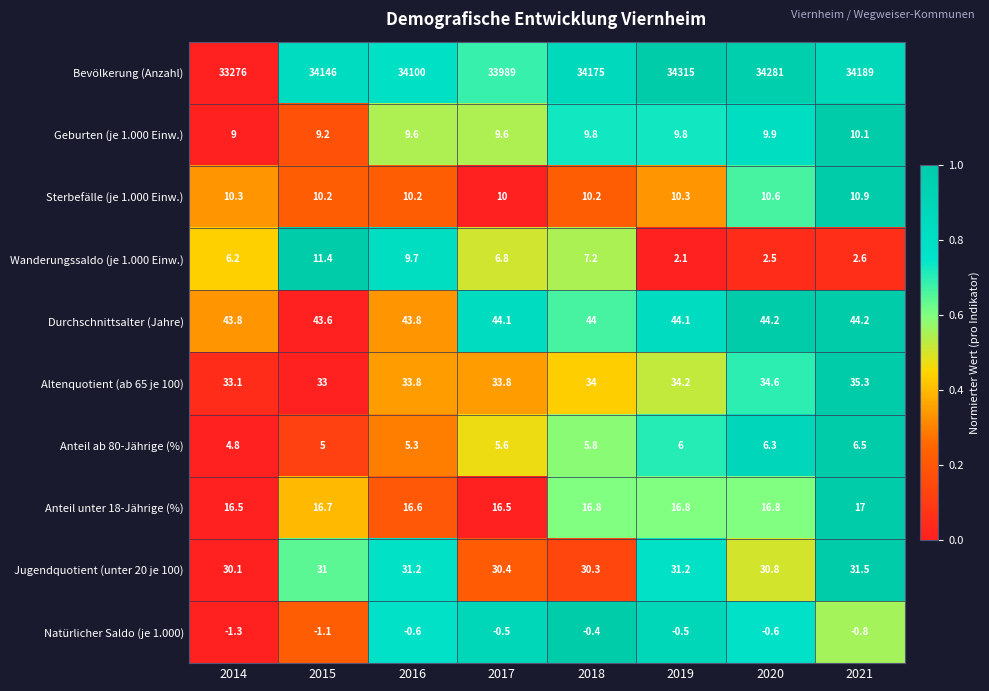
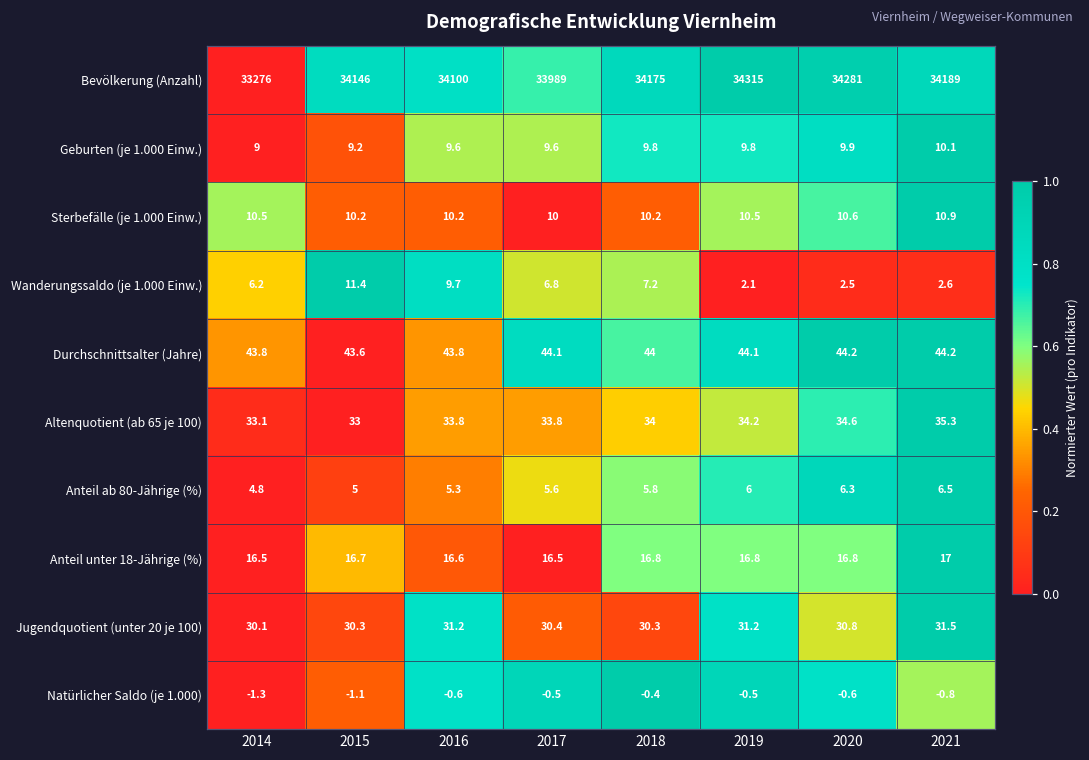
  {
    "Bevölkerung (Anzahl)": {
      "2014": 33276,
      "2015": 34146,
      "2016": 34100,
      "2017": 33989,
      "2018": 34175,
      "2019": 34315,
      "2020": 34281,
      "2021": 34189
    },
    "Geburten (je 1.000 Einw.)": {
      "2014": 9,
      "2015": 9.2,
      "2016": 9.6,
      "2017": 9.6,
      "2018": 9.8,
      "2019": 9.8,
      "2020": 9.9,
      "2021": 10.1
    },
    "Sterbefälle (je 1.000 Einw.)": {
-     "2014": 10.3,
+     "2014": 10.5,
      "2015": 10.2,
      "2016": 10.2,
      "2017": 10,
      "2018": 10.2,
-     "2019": 10.3,
+     "2019": 10.5,
      "2020": 10.6,
      "2021": 10.9
    },
    "Wanderungssaldo (je 1.000 Einw.)": {
      "2014": 6.2,
      "2015": 11.4,
      "2016": 9.7,
      "2017": 6.8,
      "2018": 7.2,
      "2019": 2.1,
      "2020": 2.5,
      "2021": 2.6
    },
    "Durchschnittsalter (Jahre)": {
      "2014": 43.8,
      "2015": 43.6,
      "2016": 43.8,
      "2017": 44.1,
      "2018": 44,
      "2019": 44.1,
      "2020": 44.2,
      "2021": 44.2
    },
    "Altenquotient (ab 65 je 100)": {
      "2014": 33.1,
      "2015": 33,
      "2016": 33.8,
      "2017": 33.8,
      "2018": 34,
      "2019": 34.2,
      "2020": 34.6,
      "2021": 35.3
    },
    "Anteil ab 80-Jährige (%)": {
      "2014": 4.8,
      "2015": 5,
      "2016": 5.3,
      "2017": 5.6,
      "2018": 5.8,
      "2019": 6,
      "2020": 6.3,
      "2021": 6.5
    },
    "Anteil unter 18-Jährige (%)": {
      "2014": 16.5,
      "2015": 16.7,
      "2016": 16.6,
      "2017": 16.5,
      "2018": 16.8,
      "2019": 16.8,
      "2020": 16.8,
      "2021": 17
    },
    "Jugendquotient (unter 20 je 100)": {
      "2014": 30.1,
-     "2015": 31,
+     "2015": 30.3,
      "2016": 31.2,
      "2017": 30.4,
      "2018": 30.3,
      "2019": 31.2,
      "2020": 30.8,
      "2021": 31.5
    },
    "Natürlicher Saldo (je 1.000)": {
      "2014": -1.3,
      "2015": -1.1,
      "2016": -0.6,
      "2017": -0.5,
      "2018": -0.4,
      "2019": -0.5,
      "2020": -0.6,
      "2021": -0.8
    }
  }
